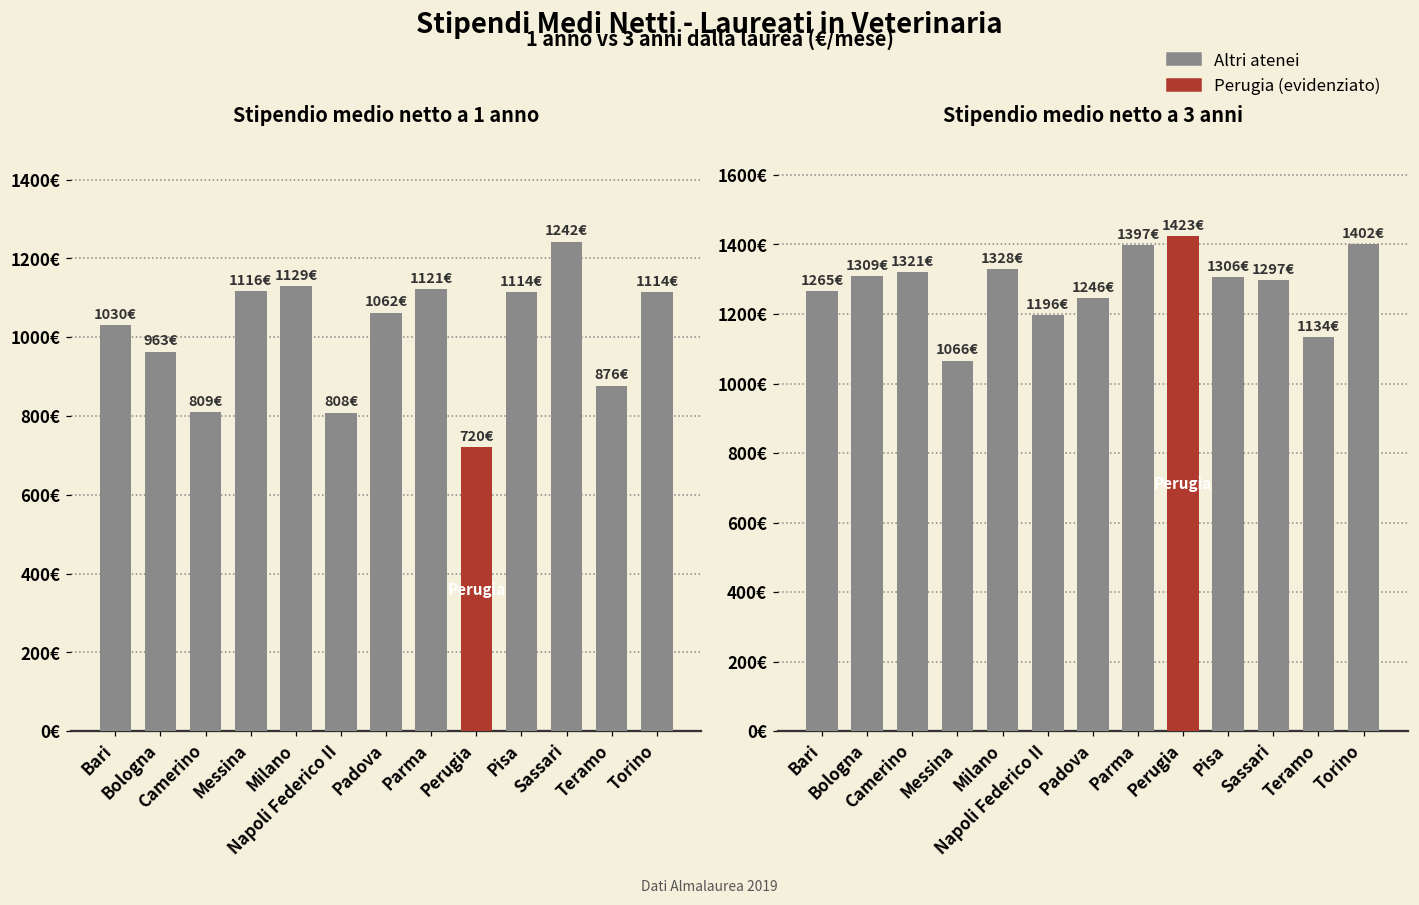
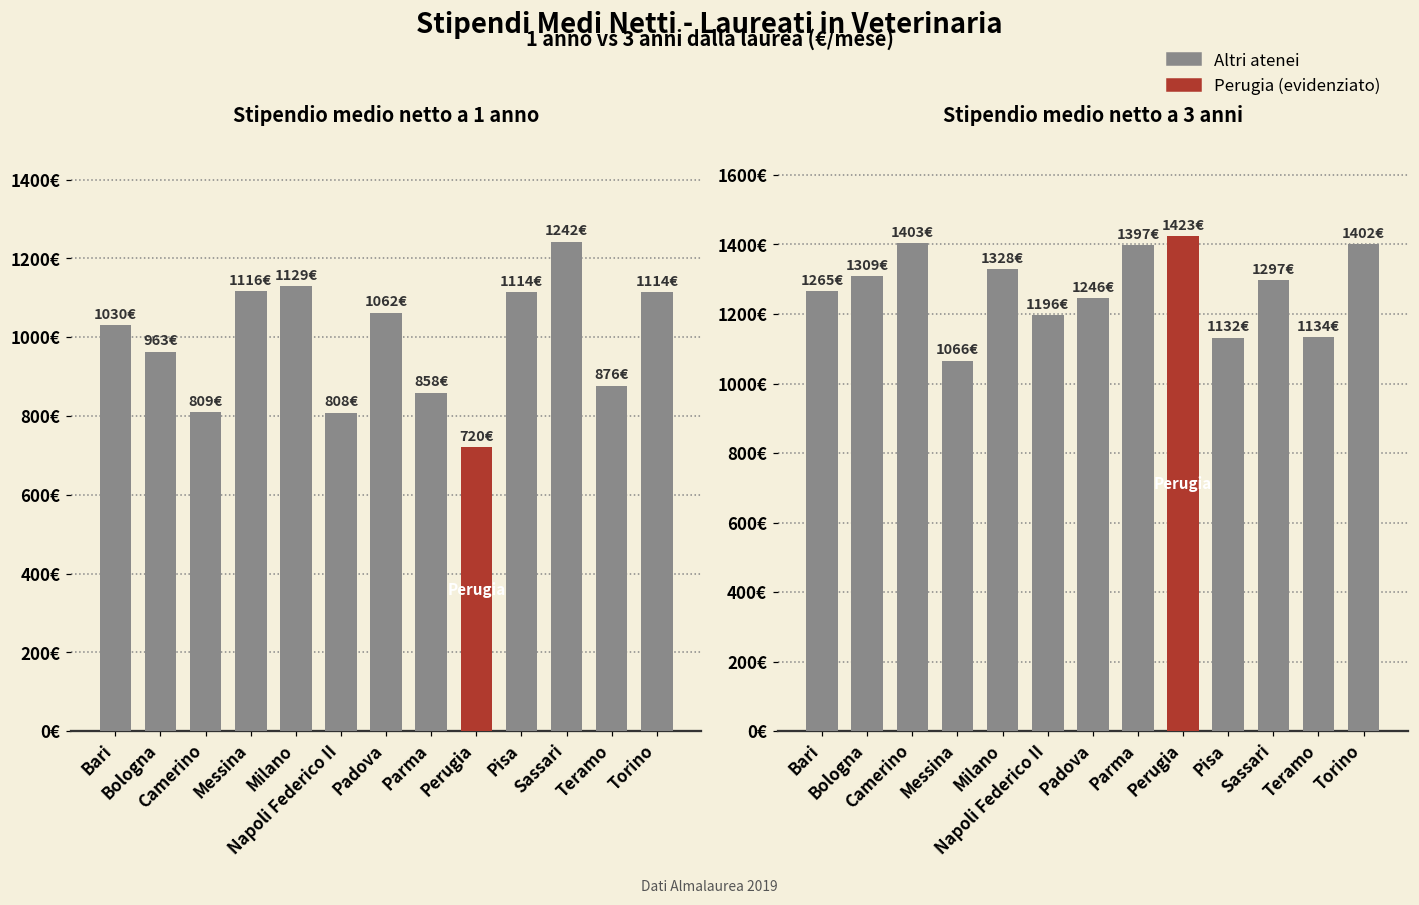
  {
    "Stipendio medio netto a 1 anno": {
      "Bari": "1030€",
      "Bologna": "963€",
      "Camerino": "809€",
      "Messina": "1116€",
      "Milano": "1129€",
      "Napoli Federico II": "808€",
      "Padova": "1062€",
-     "Parma": "1121€",
+     "Parma": "858€",
      "Perugia": "720€",
      "Pisa": "1114€",
      "Sassari": "1242€",
      "Teramo": "876€",
      "Torino": "1114€"
    },
    "Stipendio medio netto a 3 anni": {
      "Bari": "1265€",
      "Bologna": "1309€",
-     "Camerino": "1321€",
+     "Camerino": "1403€",
      "Messina": "1066€",
      "Milano": "1328€",
      "Napoli Federico II": "1196€",
      "Padova": "1246€",
      "Parma": "1397€",
      "Perugia": "1423€",
-     "Pisa": "1306€",
+     "Pisa": "1132€",
      "Sassari": "1297€",
      "Teramo": "1134€",
      "Torino": "1402€"
    }
  }
